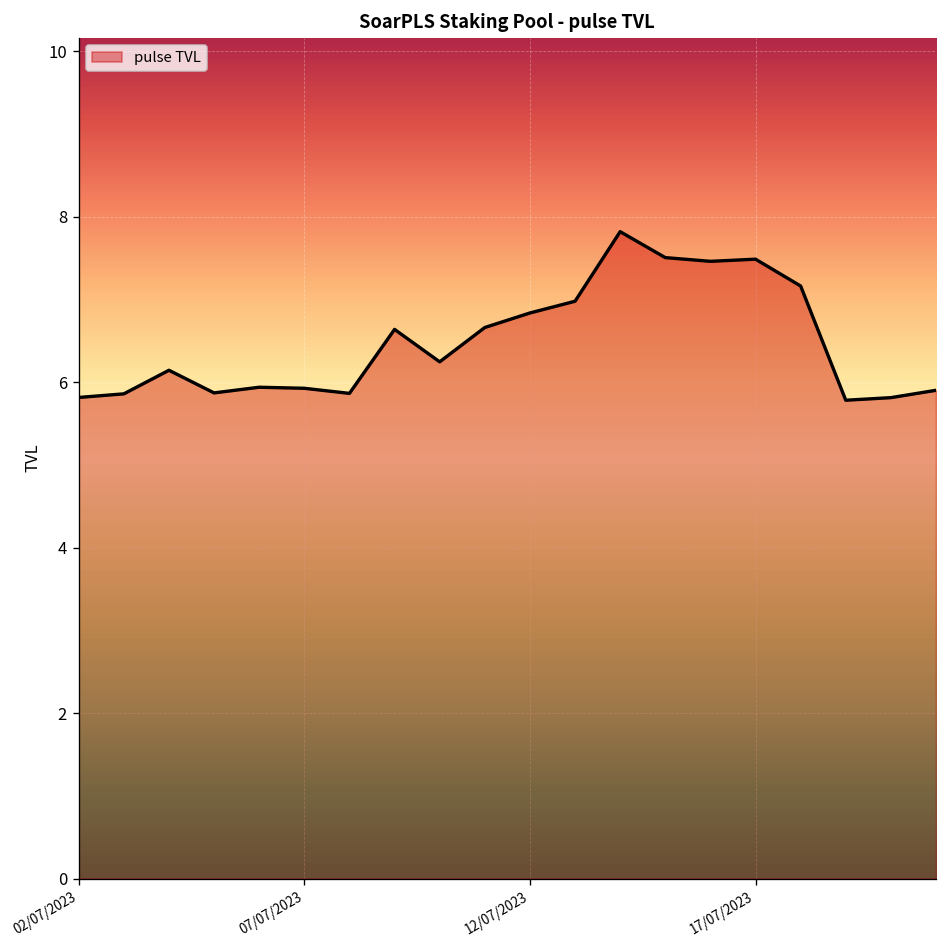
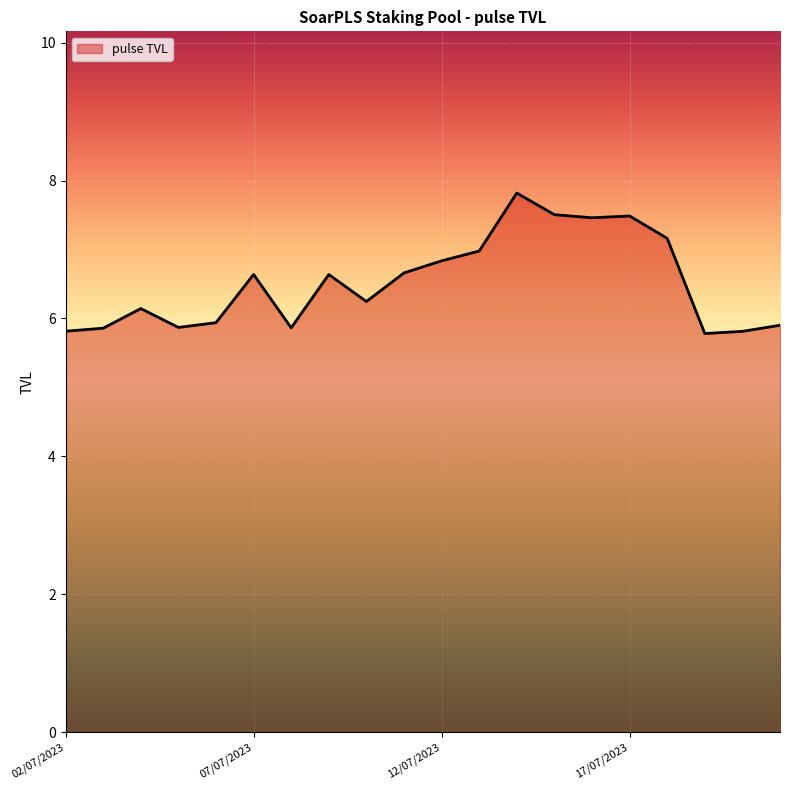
  {
    "02/07/2023": 5.8,
-   "07/07/2023": 5.9,
+   "07/07/2023": 6.6,
    "12/07/2023": 6.8,
    "17/07/2023": 7.5
  }
